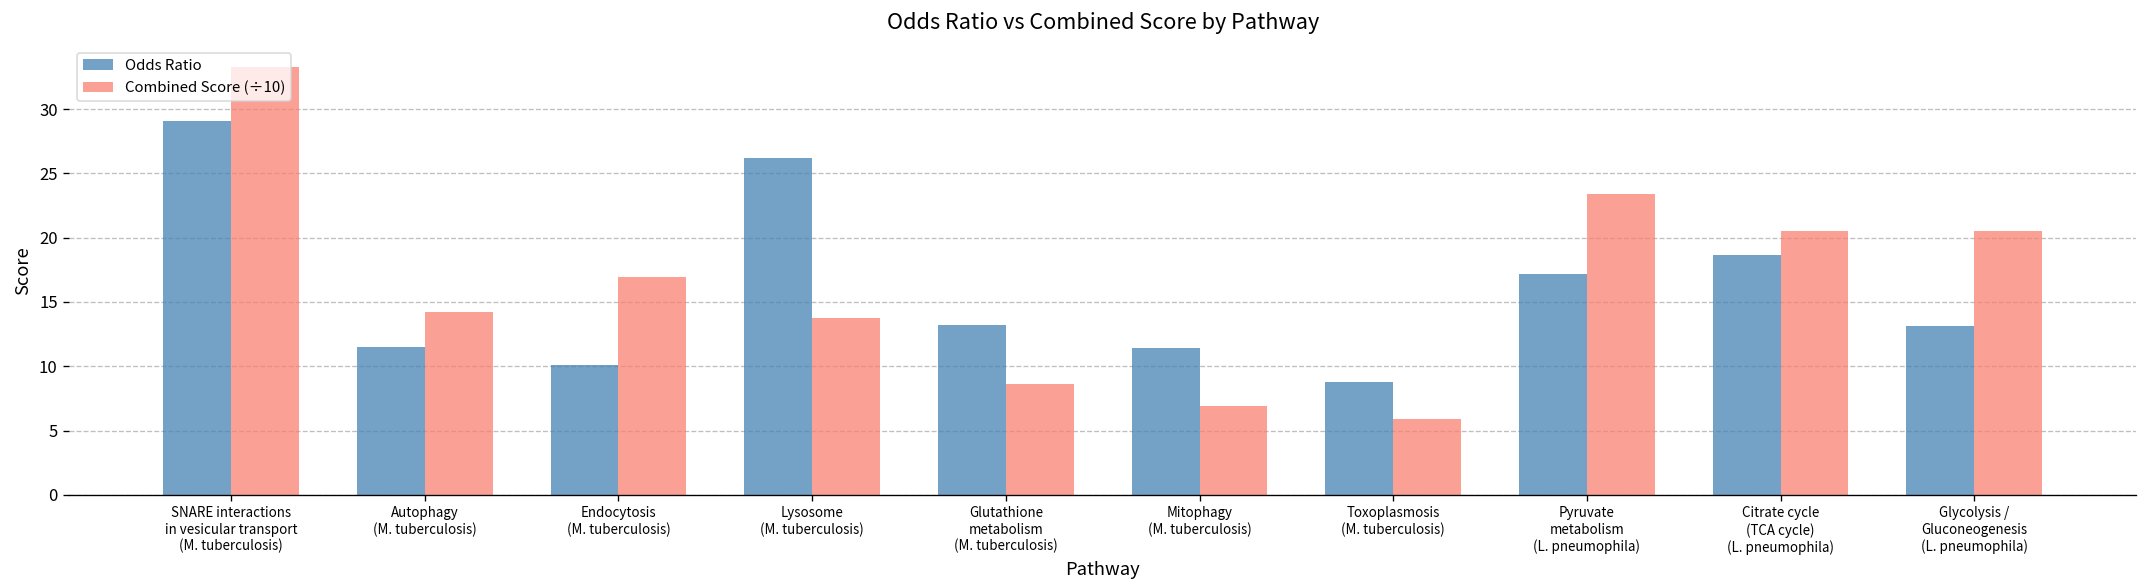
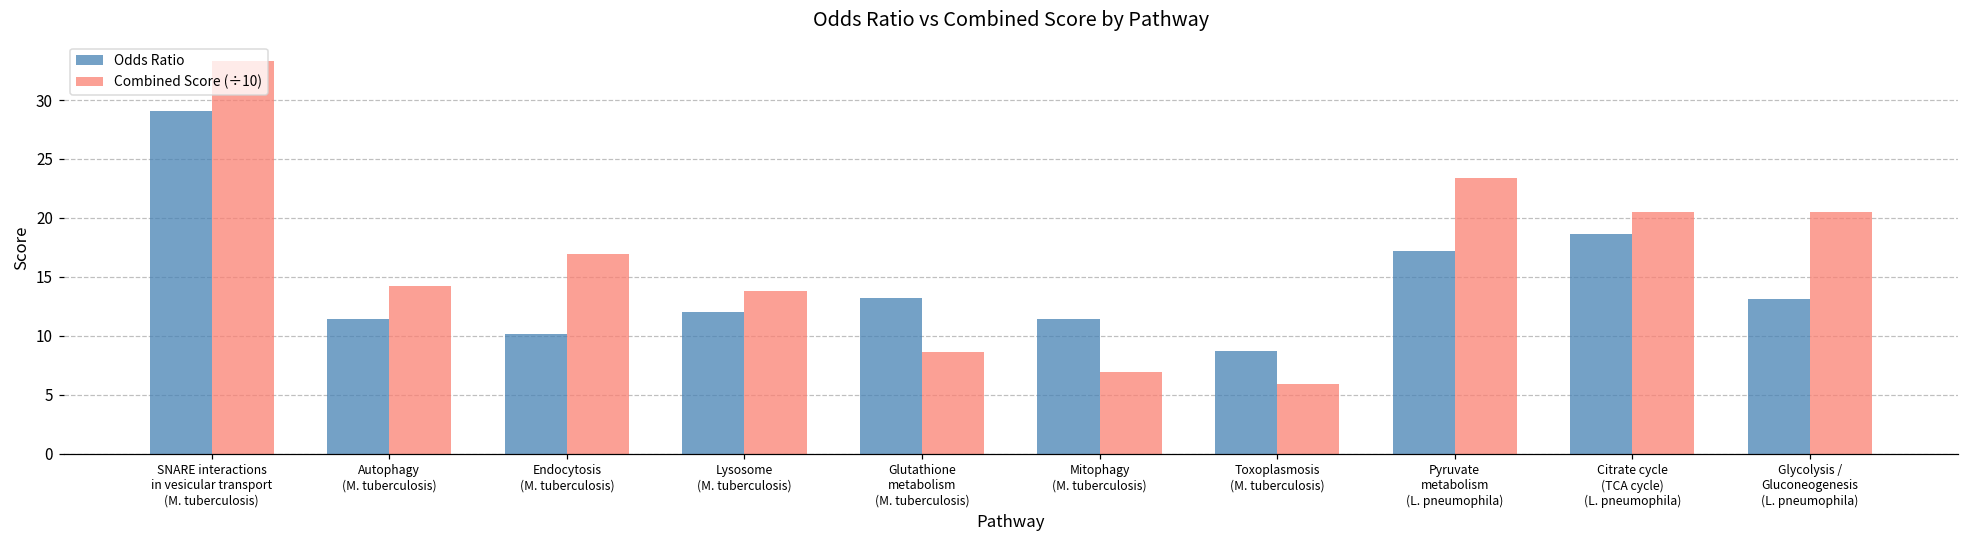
  {
    "Odds Ratio": {
      "SNARE interactions in vesicular transport (M. tuberculosis)": 29.0,
      "Autophagy (M. tuberculosis)": 11.5,
      "Endocytosis (M. tuberculosis)": 10.1,
-     "Lysosome (M. tuberculosis)": 26.2,
+     "Lysosome (M. tuberculosis)": 12.0,
      "Glutathione metabolism (M. tuberculosis)": 13.2,
      "Mitophagy (M. tuberculosis)": 11.4,
      "Toxoplasmosis (M. tuberculosis)": 8.7,
      "Pyruvate metabolism (L. pneumophila)": 17.2,
      "Citrate cycle (TCA cycle) (L. pneumophila)": 18.6,
      "Glycolysis / Gluconeogenesis (L. pneumophila)": 13.1
    },
    "Combined Score (÷10)": {
      "Autophagy (M. tuberculosis)": 14.2,
      "Endocytosis (M. tuberculosis)": 16.9,
      "Lysosome (M. tuberculosis)": 13.8,
      "Glutathione metabolism (M. tuberculosis)": 8.6,
      "Mitophagy (M. tuberculosis)": 6.9,
      "Toxoplasmosis (M. tuberculosis)": 5.9,
      "Pyruvate metabolism (L. pneumophila)": 23.4,
      "Citrate cycle (TCA cycle) (L. pneumophila)": 20.5,
      "Glycolysis / Gluconeogenesis (L. pneumophila)": 20.5
    }
  }
